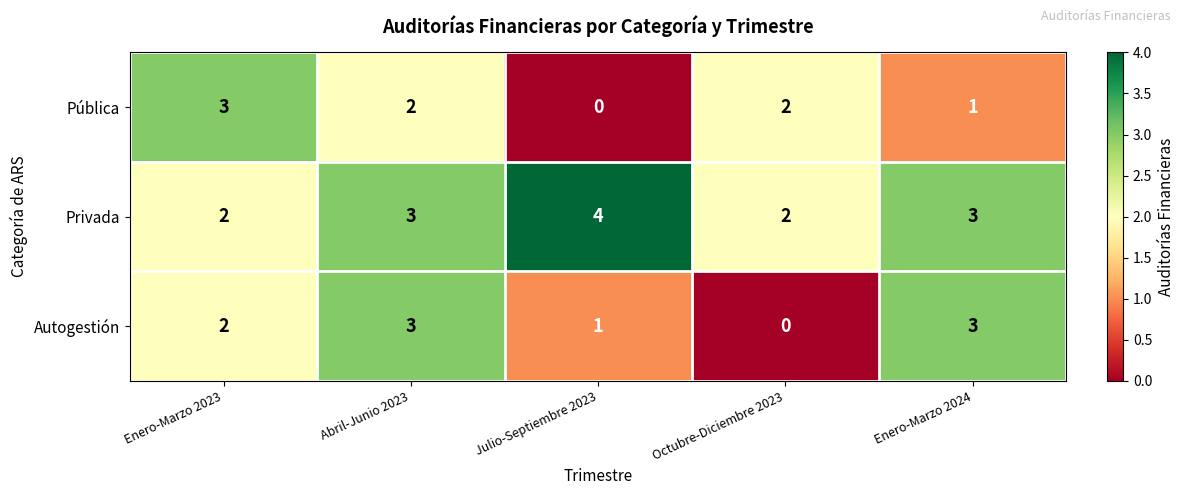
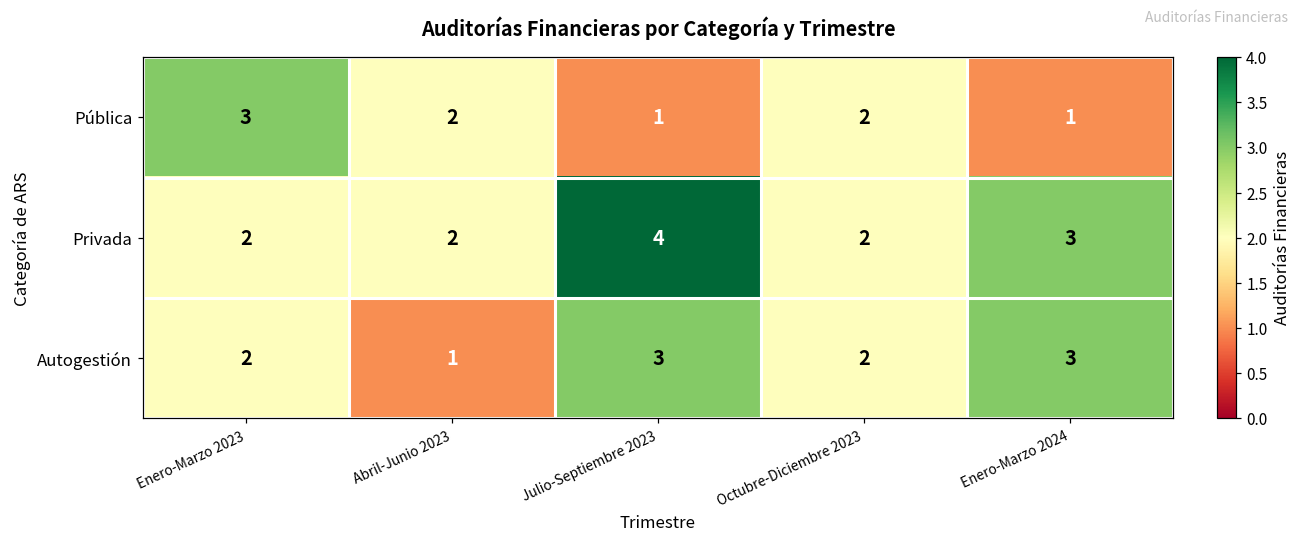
  {
    "Pública": {
      "Enero-Marzo 2023": 3,
      "Abril-Junio 2023": 2,
-     "Julio-Septiembre 2023": 0,
+     "Julio-Septiembre 2023": 1,
      "Octubre-Diciembre 2023": 2,
      "Enero-Marzo 2024": 1
    },
    "Privada": {
      "Enero-Marzo 2023": 2,
-     "Abril-Junio 2023": 3,
+     "Abril-Junio 2023": 2,
      "Julio-Septiembre 2023": 4,
      "Octubre-Diciembre 2023": 2,
      "Enero-Marzo 2024": 3
    },
    "Autogestión": {
      "Enero-Marzo 2023": 2,
-     "Abril-Junio 2023": 3,
-     "Julio-Septiembre 2023": 1,
-     "Octubre-Diciembre 2023": 0,
+     "Abril-Junio 2023": 1,
+     "Julio-Septiembre 2023": 3,
+     "Octubre-Diciembre 2023": 2,
      "Enero-Marzo 2024": 3
    }
  }
